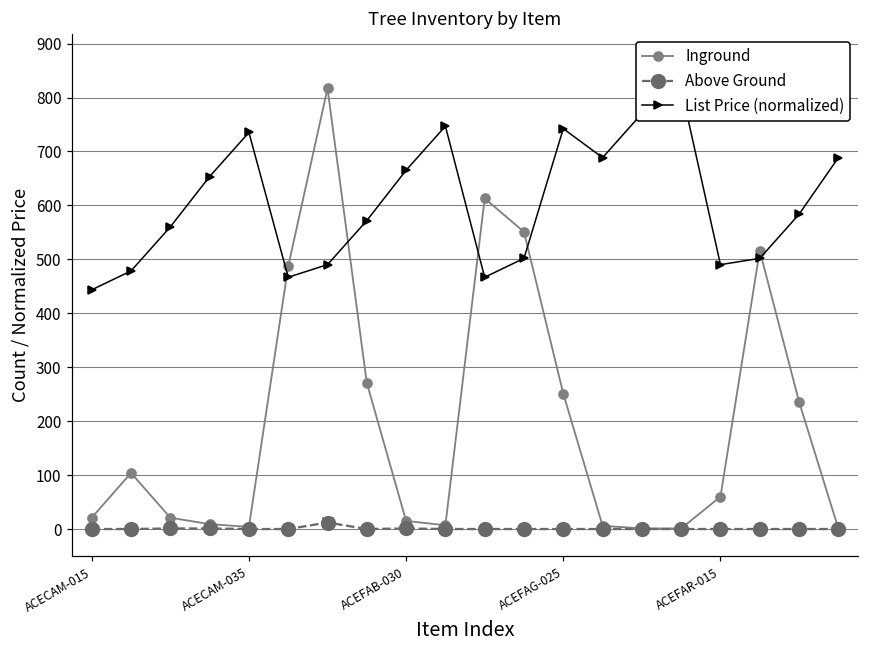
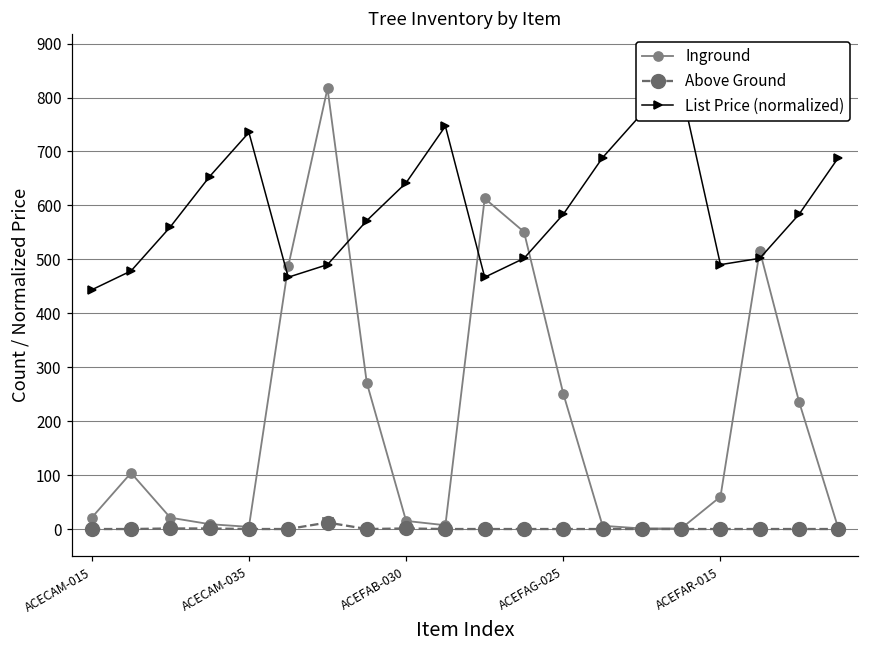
  {
    "List Price (normalized)": {
      "ACECAM-015": 440,
      "ACECAM-035": 740,
-     "ACEFAB-030": 670,
-     "ACEFAG-025": 740,
+     "ACEFAB-030": 640,
+     "ACEFAG-025": 580,
      "ACEFAR-015": 490
    }
  }
